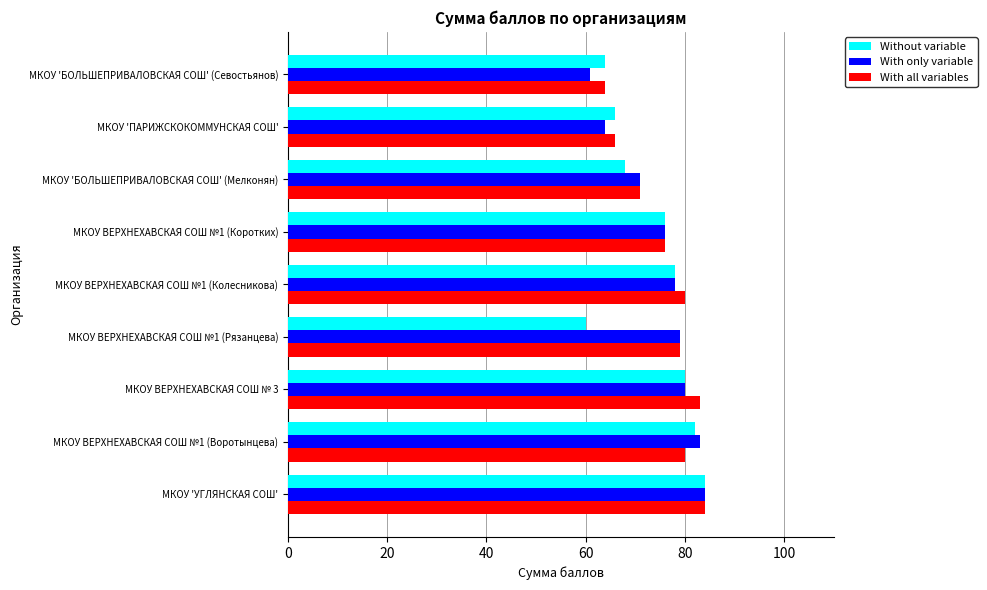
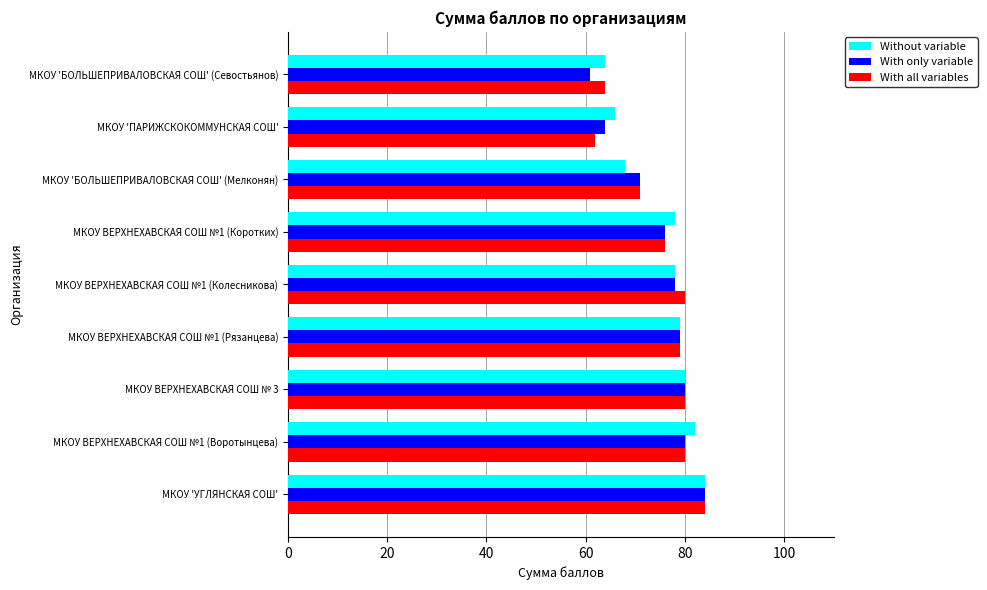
  {
    "Without variable": {
      "МКОУ 'БОЛЬШЕПРИВАЛОВСКАЯ СОШ' (Севостьянов)": 64,
      "МКОУ 'ПАРИЖСКОКОММУНСКАЯ СОШ'": 66,
      "МКОУ 'БОЛЬШЕПРИВАЛОВСКАЯ СОШ' (Мелконян)": 68,
-     "МКОУ ВЕРХНЕХАВСКАЯ СОШ №1 (Коротких)": 76,
+     "МКОУ ВЕРХНЕХАВСКАЯ СОШ №1 (Коротких)": 78,
      "МКОУ ВЕРХНЕХАВСКАЯ СОШ №1 (Колесникова)": 78,
-     "МКОУ ВЕРХНЕХАВСКАЯ СОШ №1 (Рязанцева)": 60,
+     "МКОУ ВЕРХНЕХАВСКАЯ СОШ №1 (Рязанцева)": 79,
      "МКОУ ВЕРХНЕХАВСКАЯ СОШ № 3": 80,
      "МКОУ ВЕРХНЕХАВСКАЯ СОШ №1 (Воротынцева)": 82,
      "МКОУ 'УГЛЯНСКАЯ СОШ'": 84
    },
    "With only variable": {
      "МКОУ 'БОЛЬШЕПРИВАЛОВСКАЯ СОШ' (Севостьянов)": 61,
      "МКОУ 'ПАРИЖСКОКОММУНСКАЯ СОШ'": 64,
      "МКОУ 'БОЛЬШЕПРИВАЛОВСКАЯ СОШ' (Мелконян)": 71,
      "МКОУ ВЕРХНЕХАВСКАЯ СОШ №1 (Коротких)": 76,
      "МКОУ ВЕРХНЕХАВСКАЯ СОШ №1 (Колесникова)": 78,
      "МКОУ ВЕРХНЕХАВСКАЯ СОШ №1 (Рязанцева)": 79,
      "МКОУ ВЕРХНЕХАВСКАЯ СОШ № 3": 80,
-     "МКОУ ВЕРХНЕХАВСКАЯ СОШ №1 (Воротынцева)": 83,
+     "МКОУ ВЕРХНЕХАВСКАЯ СОШ №1 (Воротынцева)": 80,
      "МКОУ 'УГЛЯНСКАЯ СОШ'": 84
    },
    "With all variables": {
      "МКОУ 'БОЛЬШЕПРИВАЛОВСКАЯ СОШ' (Севостьянов)": 64,
-     "МКОУ 'ПАРИЖСКОКОММУНСКАЯ СОШ'": 66,
+     "МКОУ 'ПАРИЖСКОКОММУНСКАЯ СОШ'": 62,
      "МКОУ 'БОЛЬШЕПРИВАЛОВСКАЯ СОШ' (Мелконян)": 71,
      "МКОУ ВЕРХНЕХАВСКАЯ СОШ №1 (Коротких)": 76,
      "МКОУ ВЕРХНЕХАВСКАЯ СОШ №1 (Колесникова)": 80,
      "МКОУ ВЕРХНЕХАВСКАЯ СОШ №1 (Рязанцева)": 79,
-     "МКОУ ВЕРХНЕХАВСКАЯ СОШ № 3": 83,
+     "МКОУ ВЕРХНЕХАВСКАЯ СОШ № 3": 80,
      "МКОУ ВЕРХНЕХАВСКАЯ СОШ №1 (Воротынцева)": 80,
      "МКОУ 'УГЛЯНСКАЯ СОШ'": 84
    }
  }
